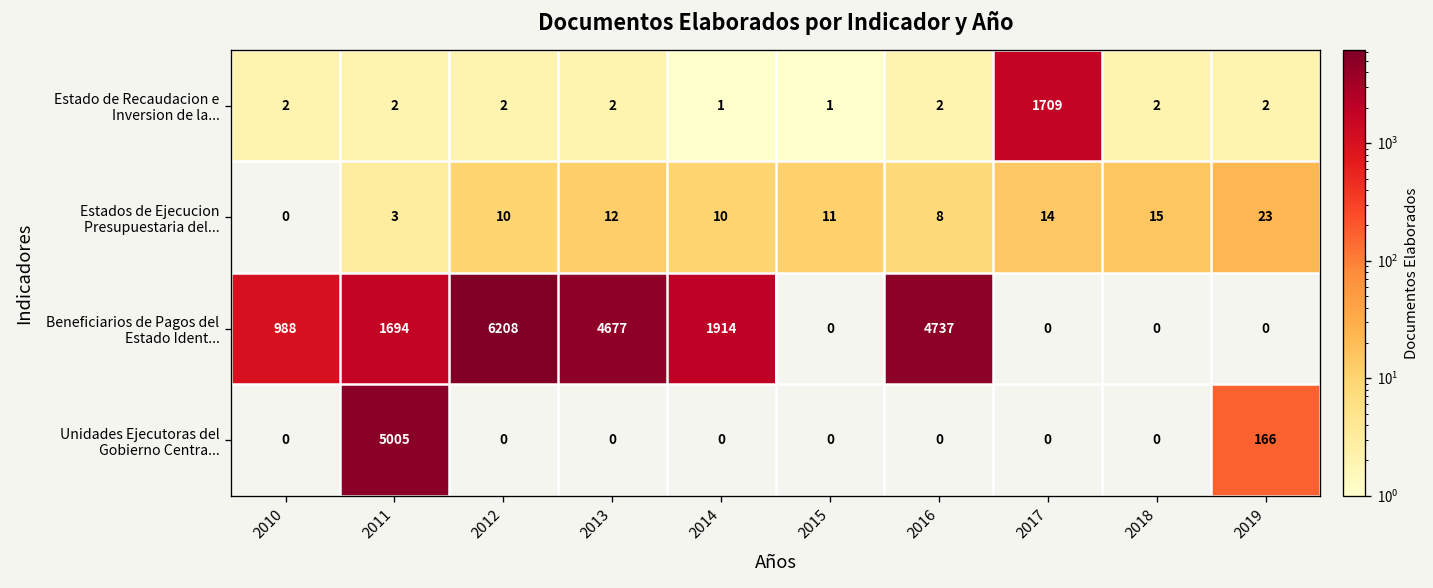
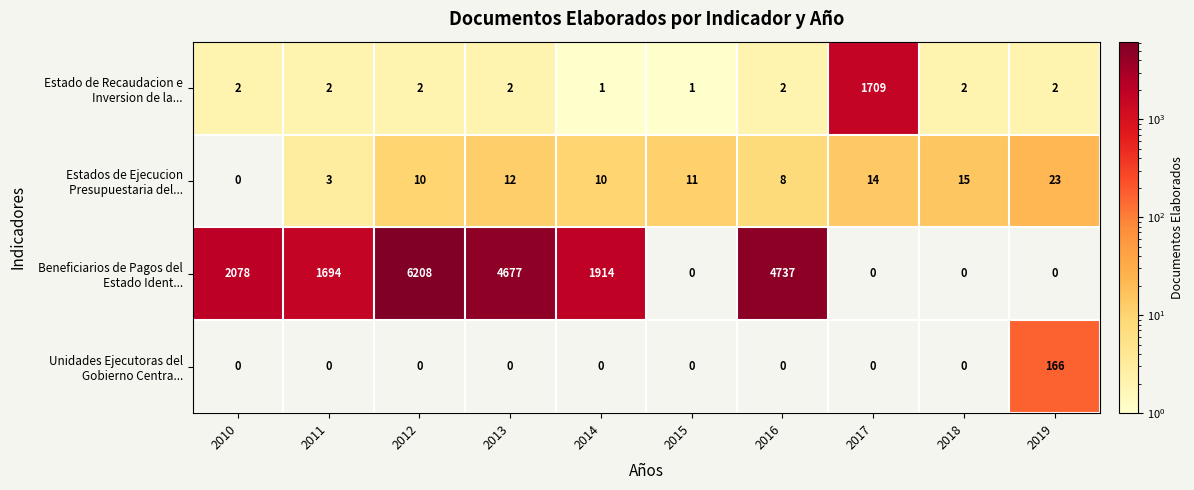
  {
    "Estado de Recaudacion e Inversion de la...": {
      "2010": 2,
      "2011": 2,
      "2012": 2,
      "2013": 2,
      "2014": 1,
      "2015": 1,
      "2016": 2,
      "2017": 1709,
      "2018": 2,
      "2019": 2
    },
    "Estados de Ejecucion Presupuestaria del...": {
      "2010": 0,
      "2011": 3,
      "2012": 10,
      "2013": 12,
      "2014": 10,
      "2015": 11,
      "2016": 8,
      "2017": 14,
      "2018": 15,
      "2019": 23
    },
    "Beneficiarios de Pagos del Estado Ident...": {
-     "2010": 988,
+     "2010": 2078,
      "2011": 1694,
      "2012": 6208,
      "2013": 4677,
      "2014": 1914,
      "2015": 0,
      "2016": 4737,
      "2017": 0,
      "2018": 0,
      "2019": 0
    },
    "Unidades Ejecutoras del Gobierno Centra...": {
      "2010": 0,
-     "2011": 5005,
+     "2011": 0,
      "2012": 0,
      "2013": 0,
      "2014": 0,
      "2015": 0,
      "2016": 0,
      "2017": 0,
      "2018": 0,
      "2019": 166
    }
  }
